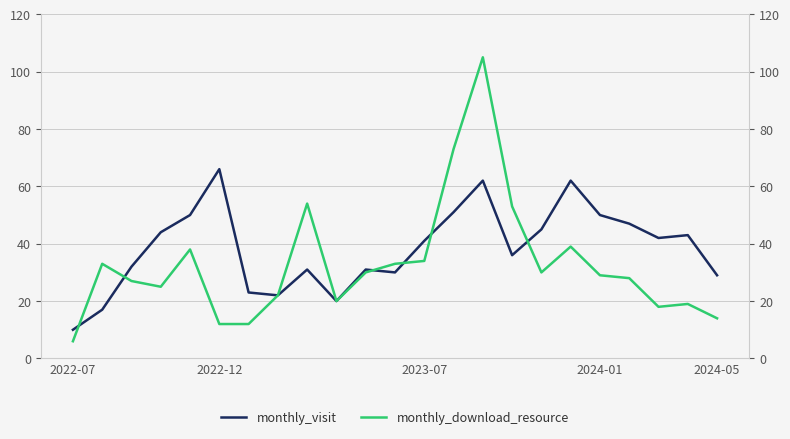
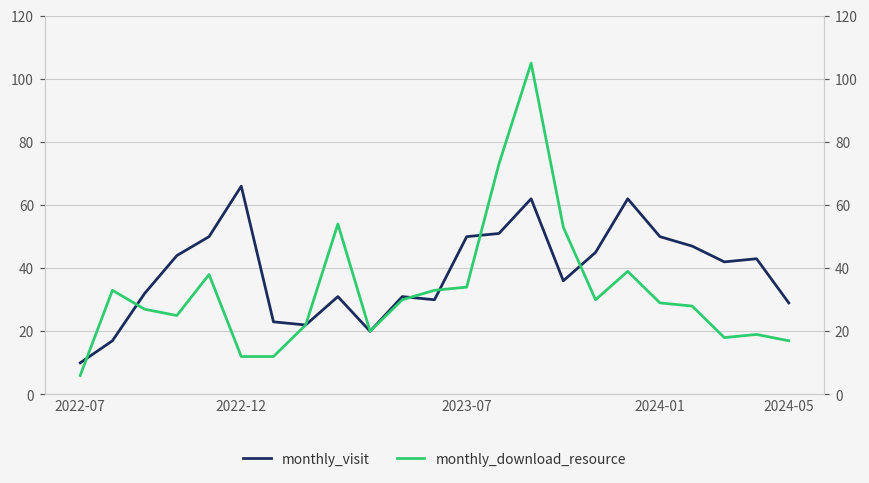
  {
    "monthly_visit": {
      "2022-07": 10,
      "2022-12": 66,
-     "2023-07": 41,
+     "2023-07": 50,
      "2024-01": 50,
      "2024-05": 29
    },
    "monthly_download_resource": {
      "2022-07": 6,
      "2022-12": 12,
      "2023-07": 34,
      "2024-01": 29,
-     "2024-05": 14
+     "2024-05": 17
    }
  }
